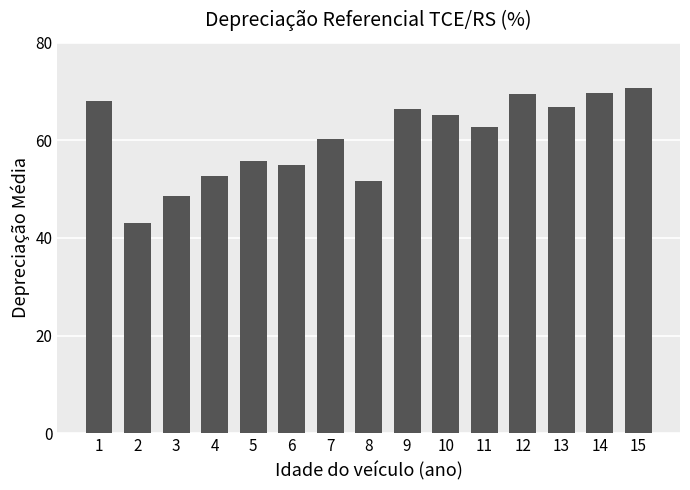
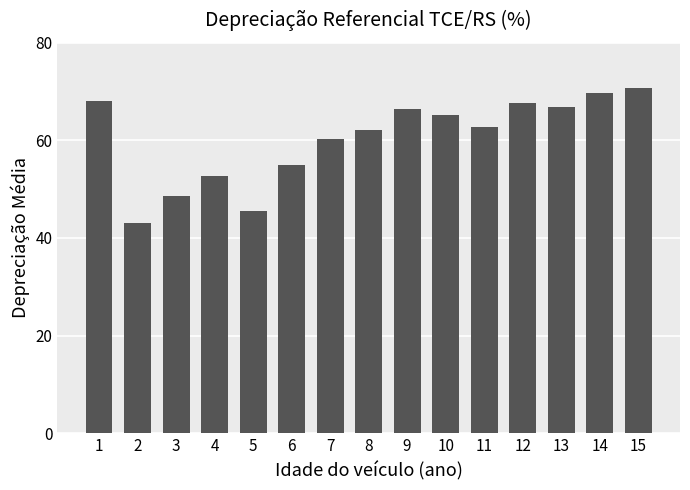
  {
    "1": 68,
    "2": 43,
    "3": 49,
    "4": 53,
-   "5": 56,
+   "5": 45,
    "6": 55,
    "7": 60,
-   "8": 52,
+   "8": 62,
    "9": 66,
    "10": 65,
    "11": 63,
-   "12": 70,
+   "12": 68,
    "13": 67,
    "14": 70,
    "15": 71
  }
